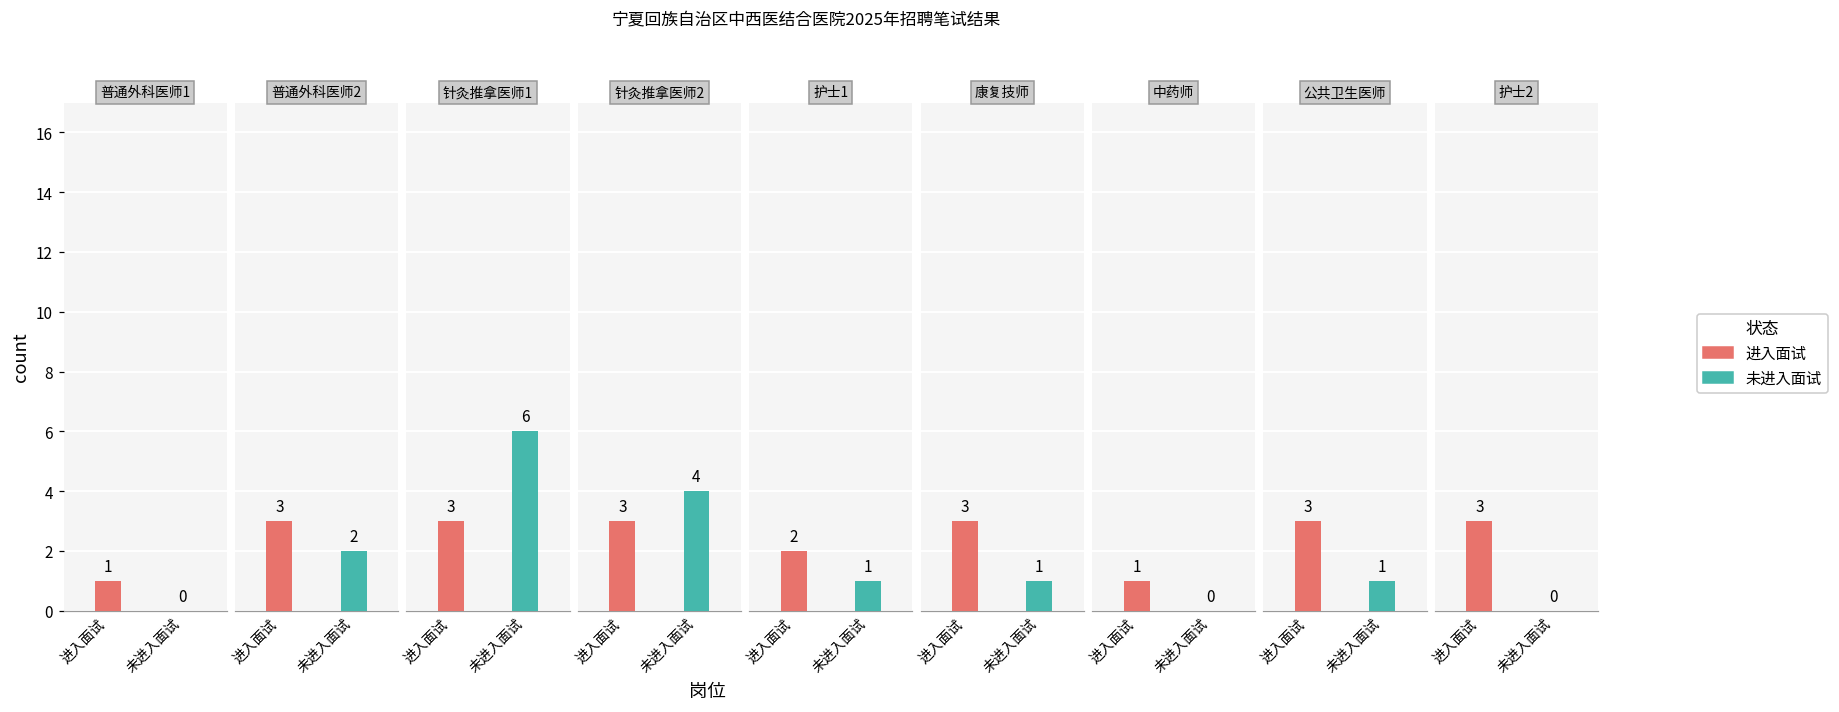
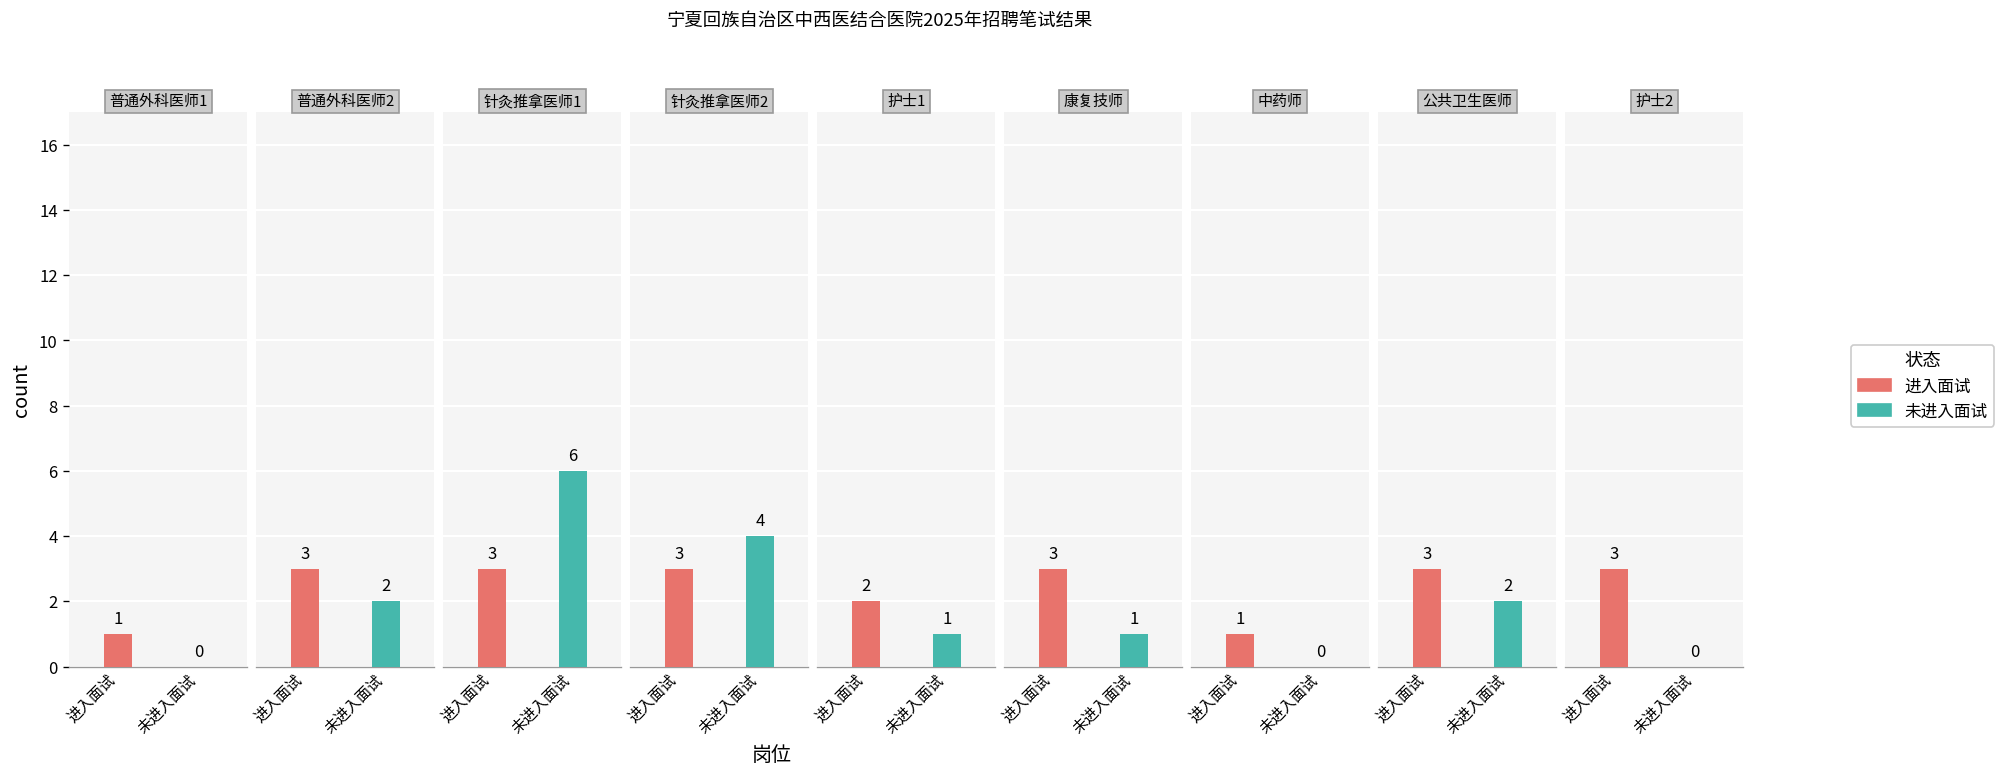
  {
    "普通外科医师1": {
      "进入面试": 1,
      "未进入面试": 0
    },
    "普通外科医师2": {
      "进入面试": 3,
      "未进入面试": 2
    },
    "针灸推拿医师1": {
      "进入面试": 3,
      "未进入面试": 6
    },
    "针灸推拿医师2": {
      "进入面试": 3,
      "未进入面试": 4
    },
    "护士1": {
      "进入面试": 2,
      "未进入面试": 1
    },
    "康复技师": {
      "进入面试": 3,
      "未进入面试": 1
    },
    "中药师": {
      "进入面试": 1,
      "未进入面试": 0
    },
    "公共卫生医师": {
      "进入面试": 3,
-     "未进入面试": 1
+     "未进入面试": 2
    },
    "护士2": {
      "进入面试": 3,
      "未进入面试": 0
    }
  }
